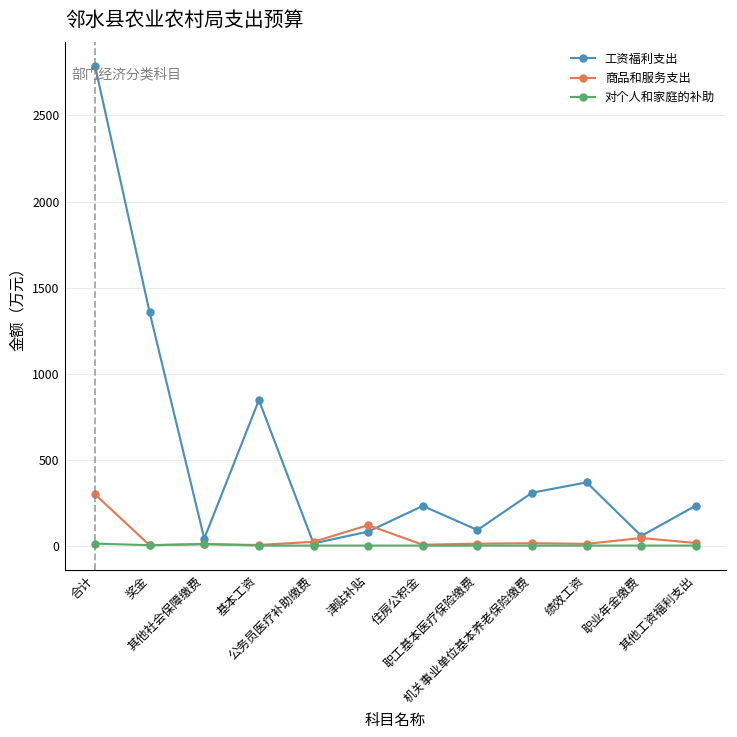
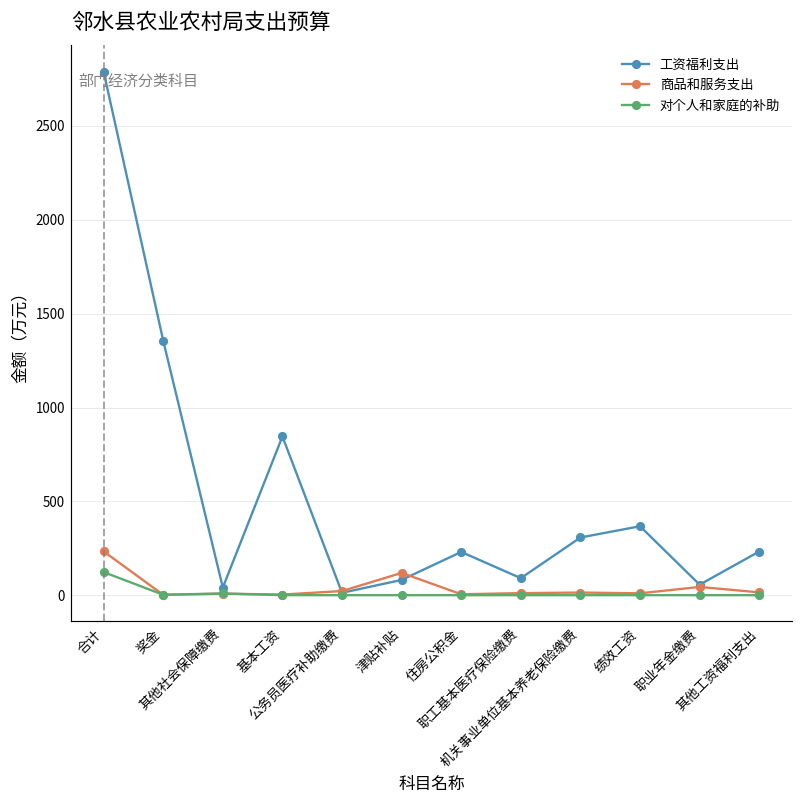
  {
    "工资福利支出": {
      "合计": 2790,
      "奖金": 1360,
      "其他社会保障缴费": 40,
      "基本工资": 850,
      "津贴补贴": 80,
      "住房公积金": 230,
      "职工基本医疗保险缴费": 90,
      "机关事业单位基本养老保险缴费": 310,
      "绩效工资": 370,
      "其他工资福利支出": 230
    },
    "商品和服务支出": {
-     "合计": 300,
+     "合计": 230,
      "津贴补贴": 120
    },
    "对个人和家庭的补助": {
-     "合计": 10,
+     "合计": 120,
      "津贴补贴": 0,
      "职业年金缴费": 0
    }
  }
